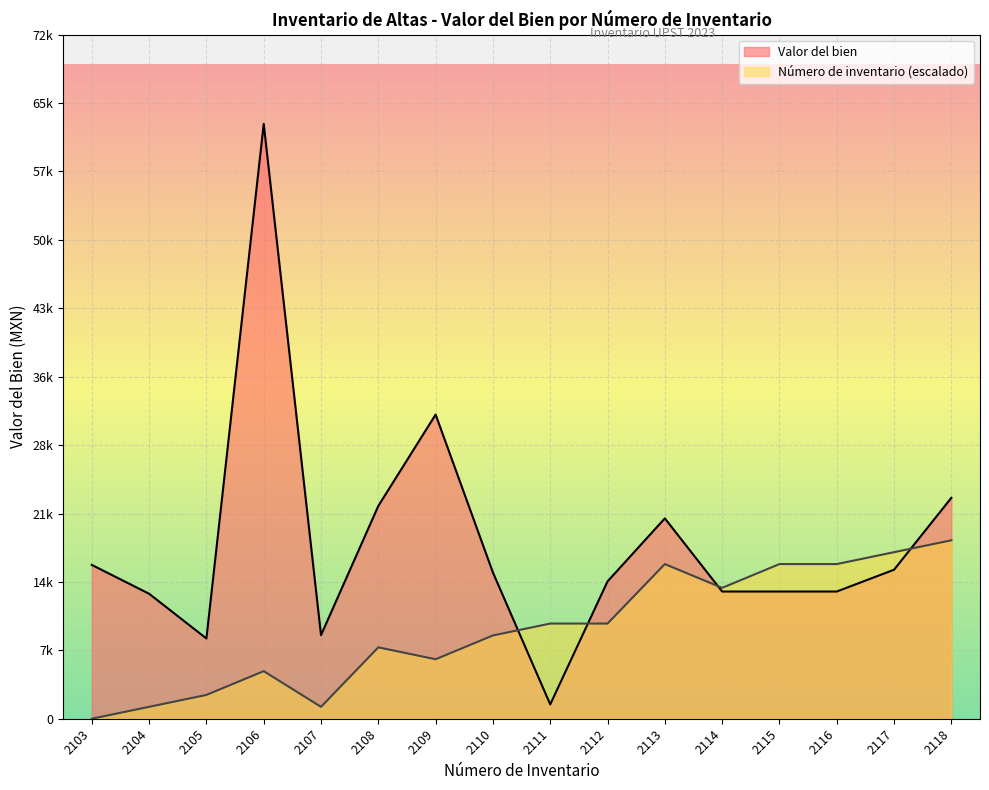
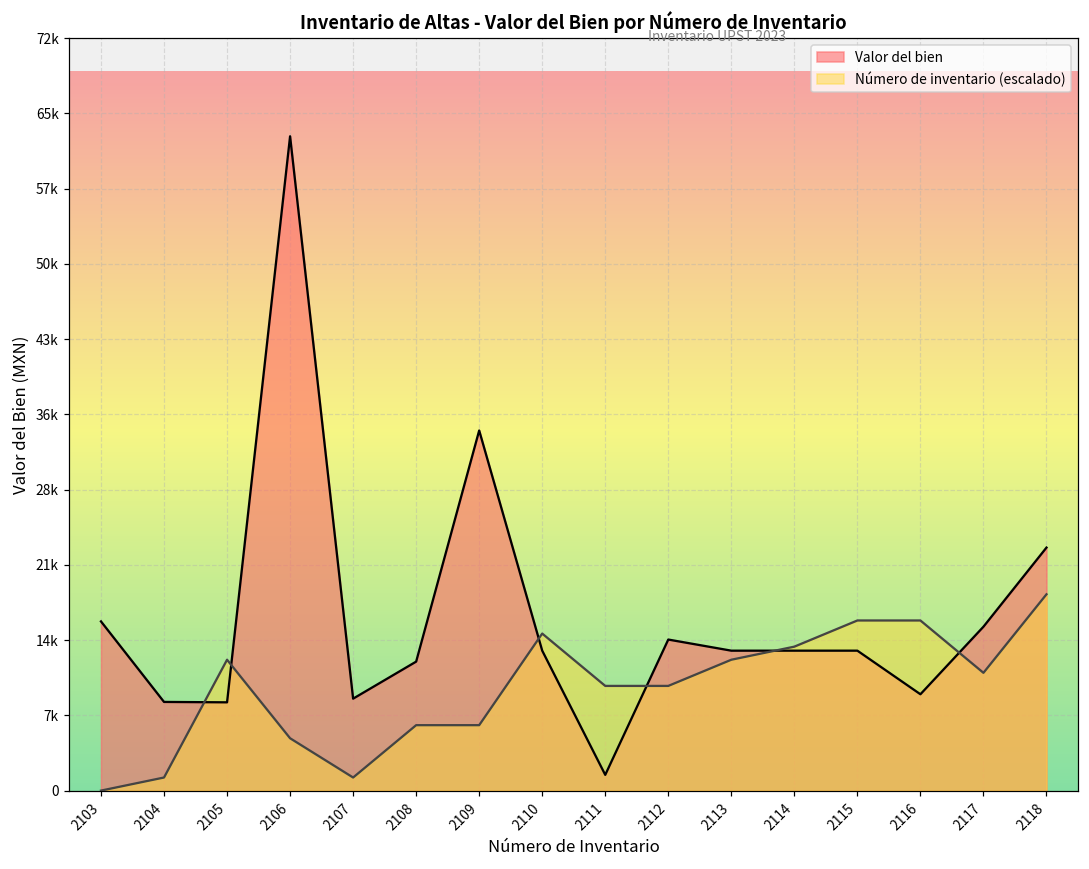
  {
    "Valor del bien": {
      "2103": 16000,
-     "2104": 13000,
+     "2104": 9000,
      "2105": 8000,
      "2106": 63000,
      "2107": 9000,
-     "2108": 22000,
-     "2109": 32000,
-     "2110": 15000,
+     "2108": 12000,
+     "2109": 35000,
+     "2110": 13000,
      "2111": 2000,
      "2112": 15000,
-     "2113": 21000,
+     "2113": 13000,
      "2114": 13000,
      "2115": 13000,
-     "2116": 13000,
+     "2116": 9000,
      "2117": 16000,
      "2118": 23000
    },
    "Número de inventario (escalado)": {
      "2103": 0,
      "2104": 1000,
-     "2105": 3000,
+     "2105": 13000,
      "2106": 5000,
      "2107": 1000,
-     "2108": 8000,
+     "2108": 6000,
      "2109": 6000,
-     "2110": 9000,
+     "2110": 15000,
      "2111": 10000,
      "2112": 10000,
-     "2113": 16000,
+     "2113": 13000,
      "2114": 14000,
      "2115": 16000,
      "2116": 16000,
-     "2117": 18000,
+     "2117": 11000,
      "2118": 19000
    }
  }
